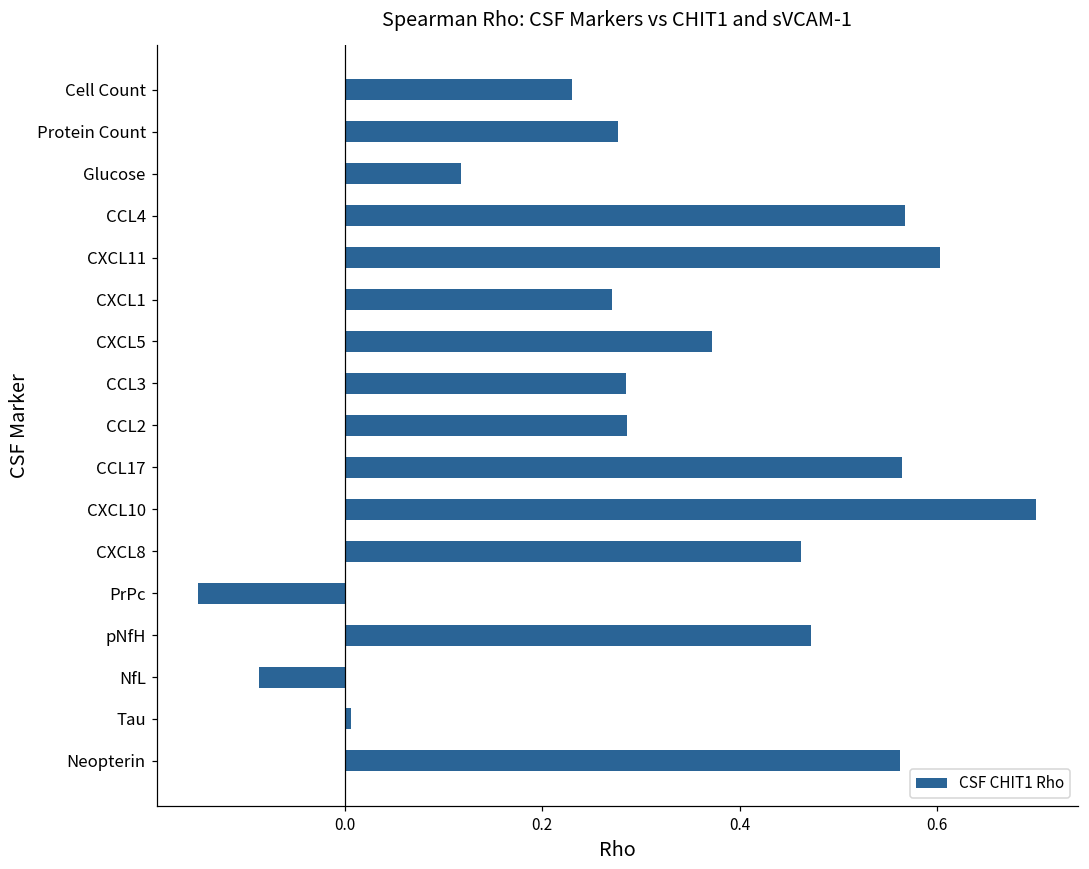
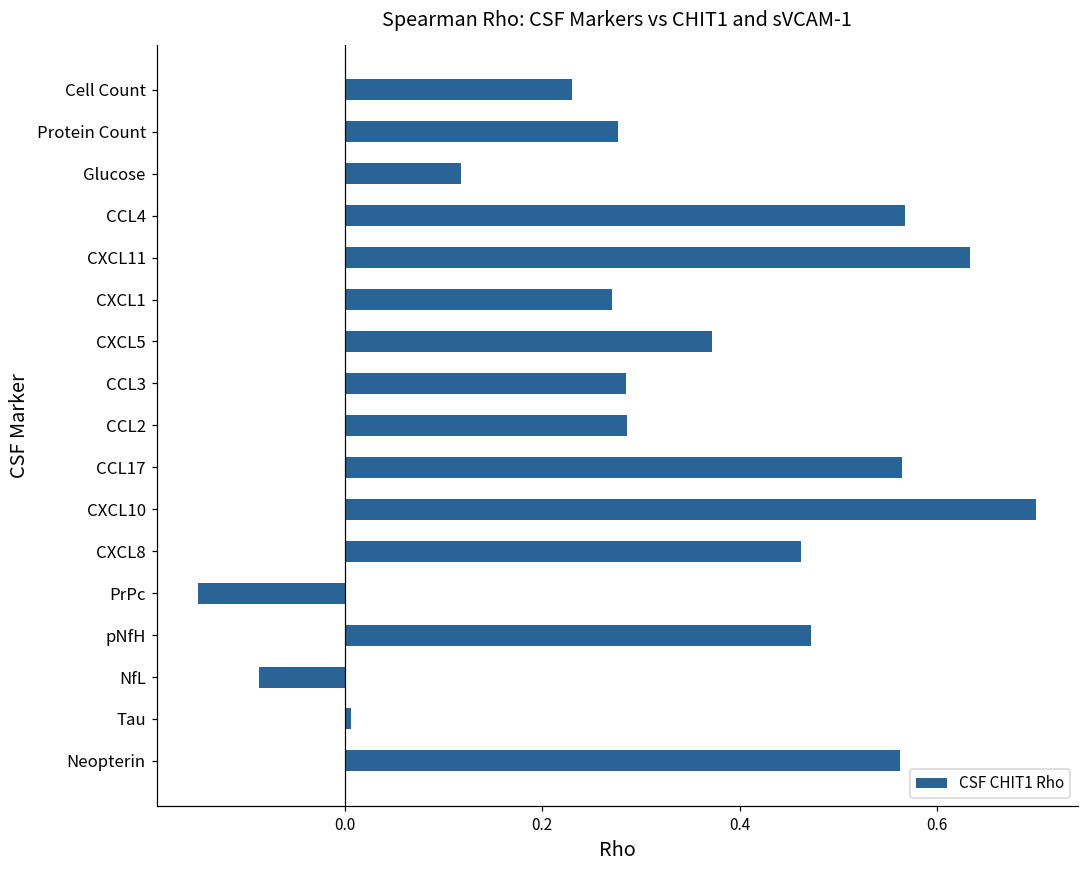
  {
    "Cell Count": 0.23,
    "Protein Count": 0.28,
    "Glucose": 0.12,
    "CCL4": 0.57,
-   "CXCL11": 0.60,
+   "CXCL11": 0.63,
    "CXCL1": 0.27,
    "CXCL5": 0.37,
    "CCL3": 0.29,
    "CCL2": 0.29,
    "CCL17": 0.57,
    "CXCL10": 0.70,
    "CXCL8": 0.46,
    "PrPc": -0.15,
    "pNfH": 0.47,
    "NfL": -0.09,
    "Tau": 0.01,
    "Neopterin": 0.56
  }
